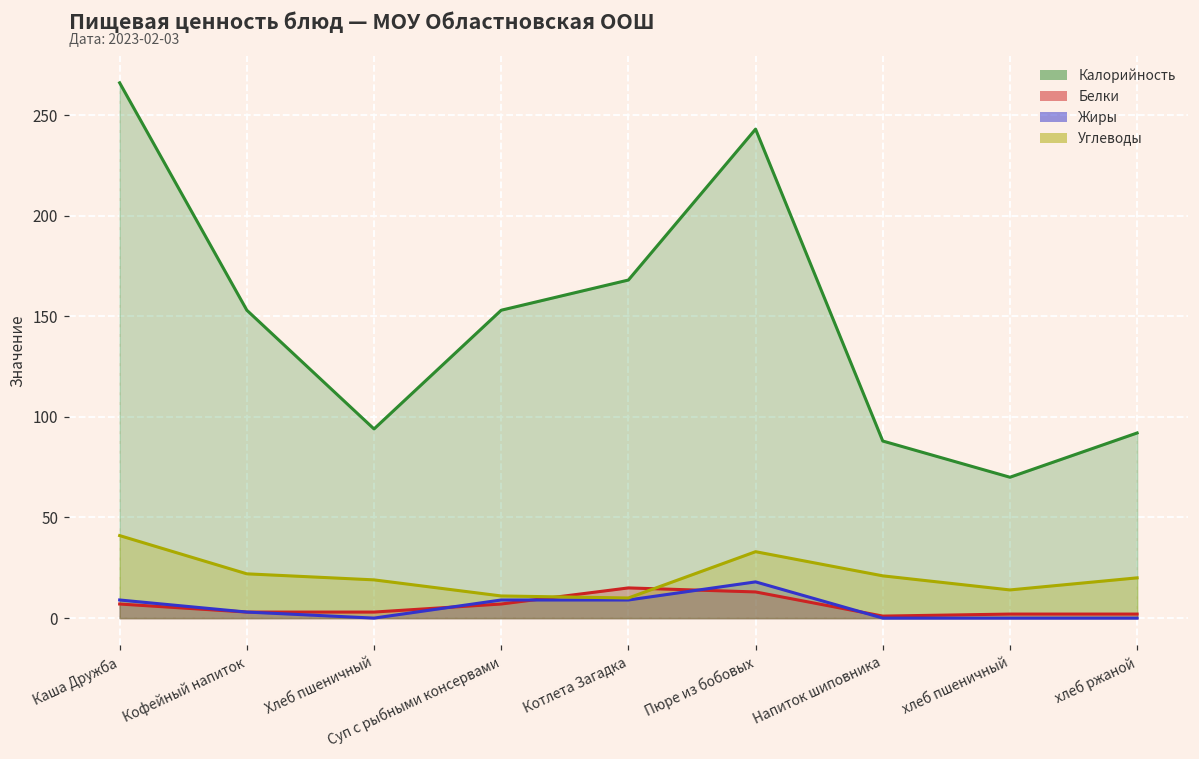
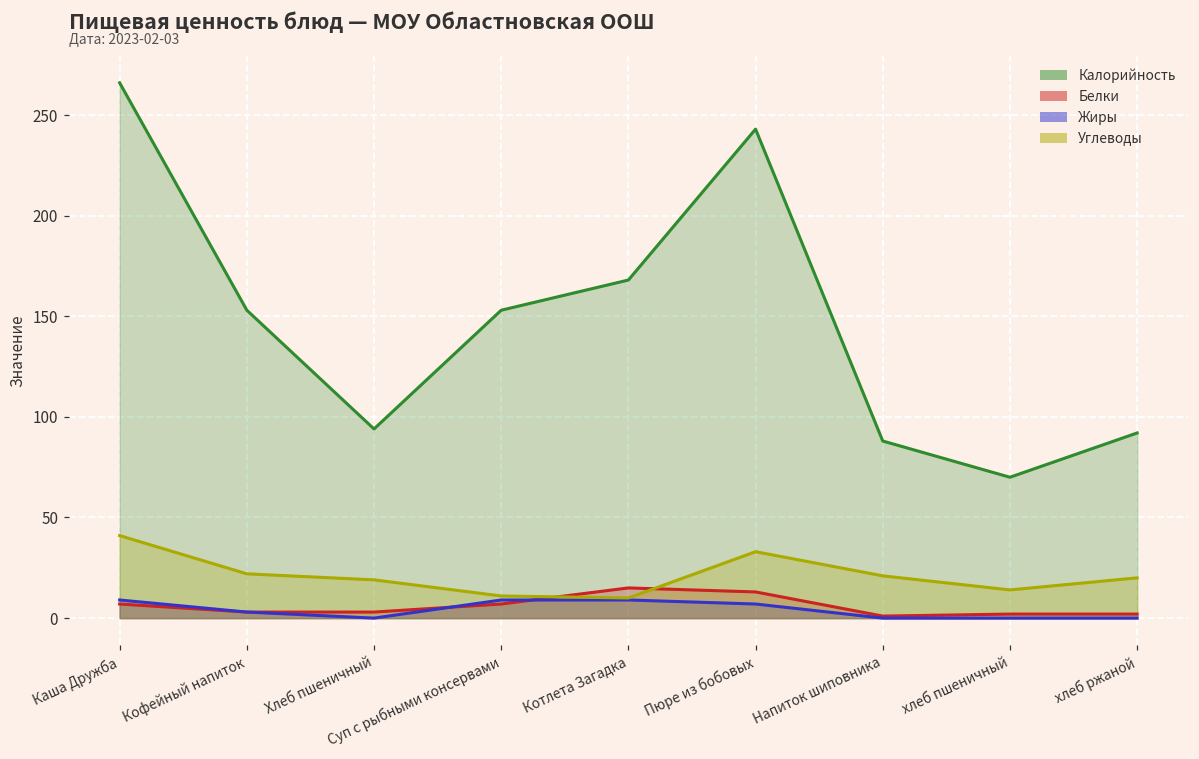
  {
    "Жиры": {
      "Каша Дружба": 9,
      "Хлеб пшеничный": 0,
      "Суп с рыбными консервами": 9,
-     "Пюре из бобовых": 18,
+     "Пюре из бобовых": 7,
      "хлеб пшеничный": 0,
      "хлеб ржаной": 0
    }
  }
